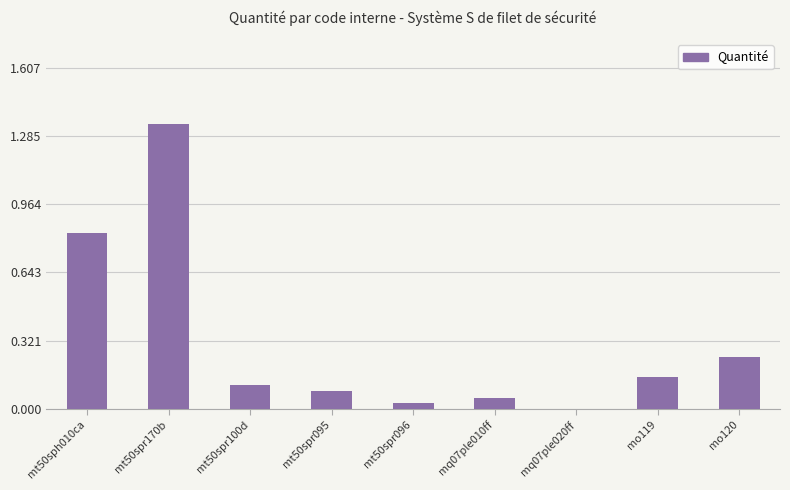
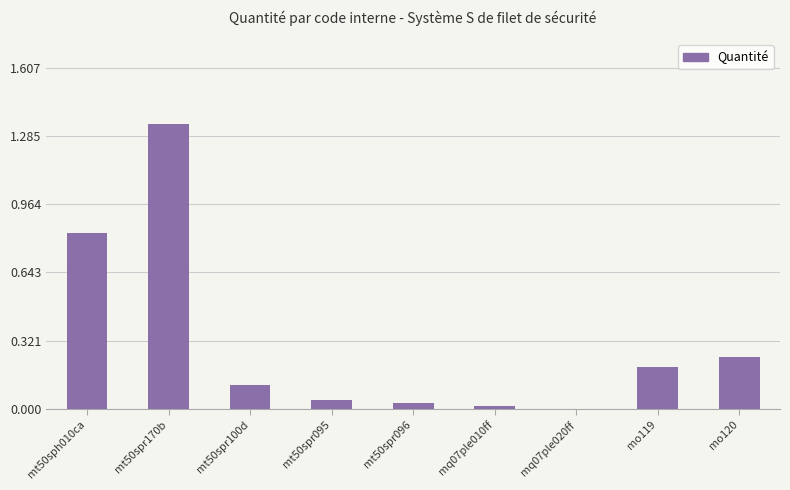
  {
    "mt50sph010ca": 0.83,
    "mt50spr170b": 1.34,
    "mt50spr100d": 0.11,
-   "mt50spr095": 0.09,
+   "mt50spr095": 0.04,
    "mt50spr096": 0.03,
-   "mq07ple010ff": 0.05,
-   "mo119": 0.15,
+   "mq07ple010ff": 0.01,
+   "mo119": 0.20,
    "mo120": 0.25
  }
